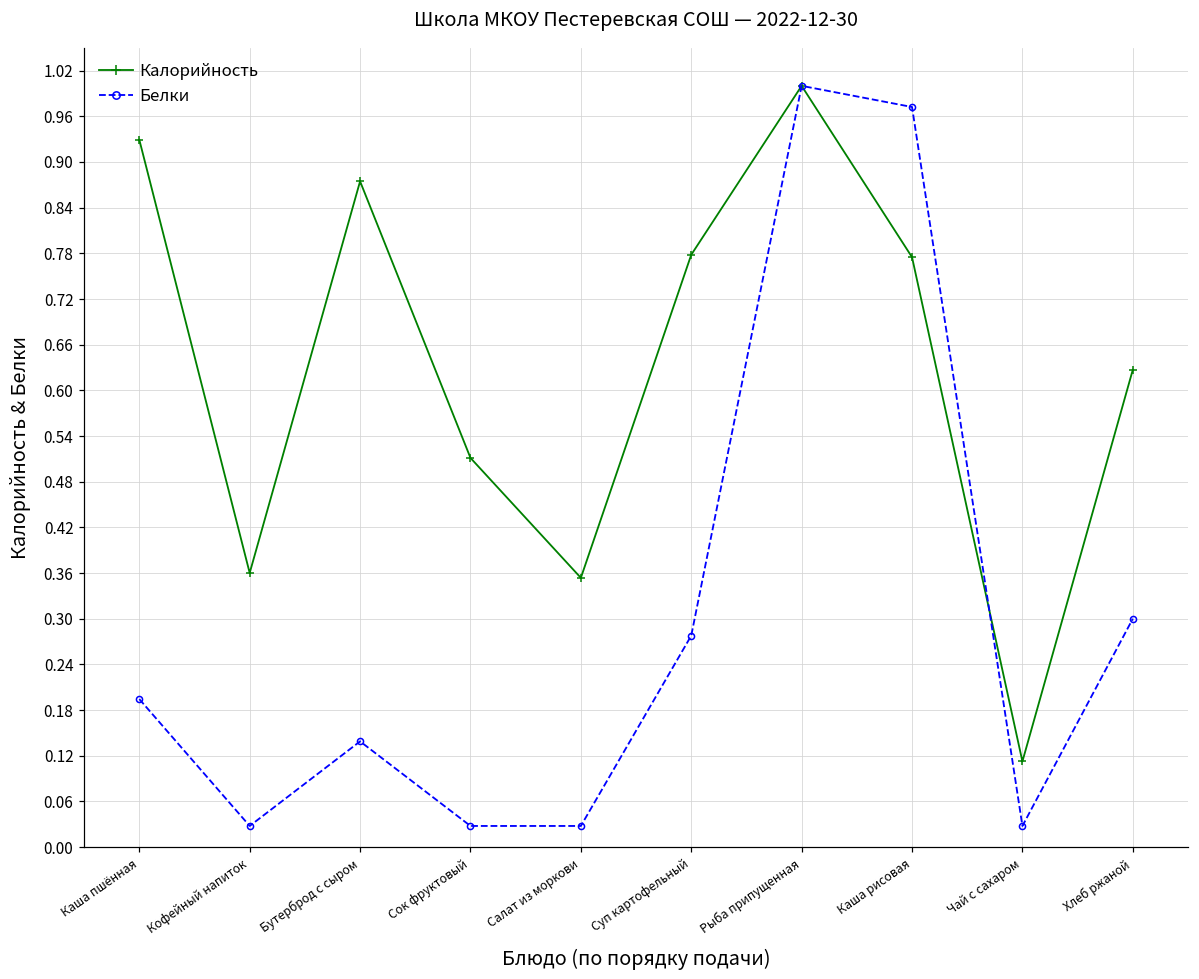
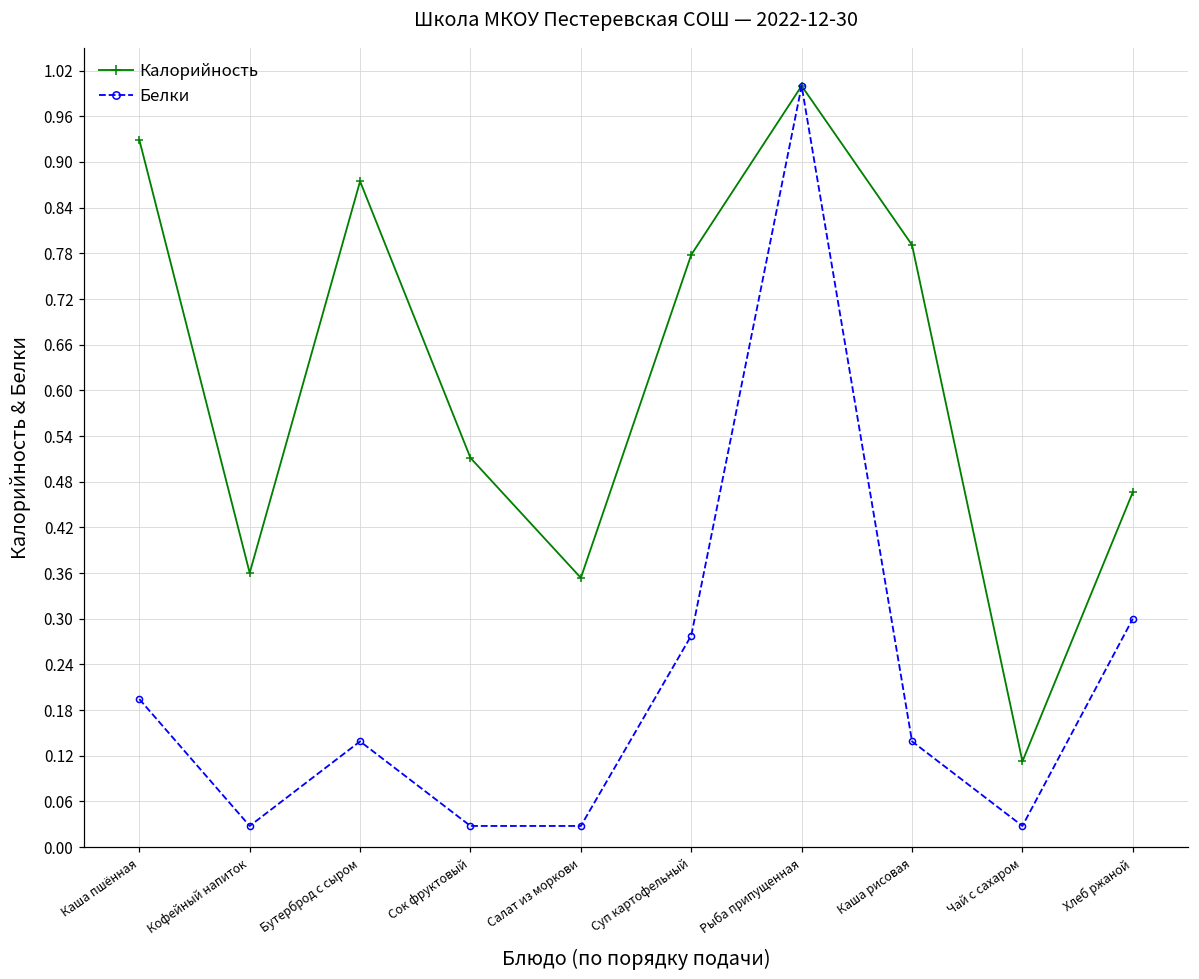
  {
    "Калорийность": {
      "Каша пшённая": 0.93,
      "Кофейный напиток": 0.36,
      "Бутерброд с сыром": 0.87,
      "Сок фруктовый": 0.51,
      "Салат из моркови": 0.35,
      "Суп картофельный": 0.78,
-     "Каша рисовая": 0.77,
+     "Каша рисовая": 0.79,
      "Чай с сахаром": 0.11,
-     "Хлеб ржаной": 0.63
+     "Хлеб ржаной": 0.47
    },
    "Белки": {
      "Каша пшённая": 0.19,
      "Кофейный напиток": 0.03,
      "Бутерброд с сыром": 0.14,
      "Сок фруктовый": 0.03,
      "Салат из моркови": 0.03,
      "Суп картофельный": 0.28,
-     "Каша рисовая": 0.97,
+     "Каша рисовая": 0.14,
      "Чай с сахаром": 0.03,
      "Хлеб ржаной": 0.30
    }
  }
